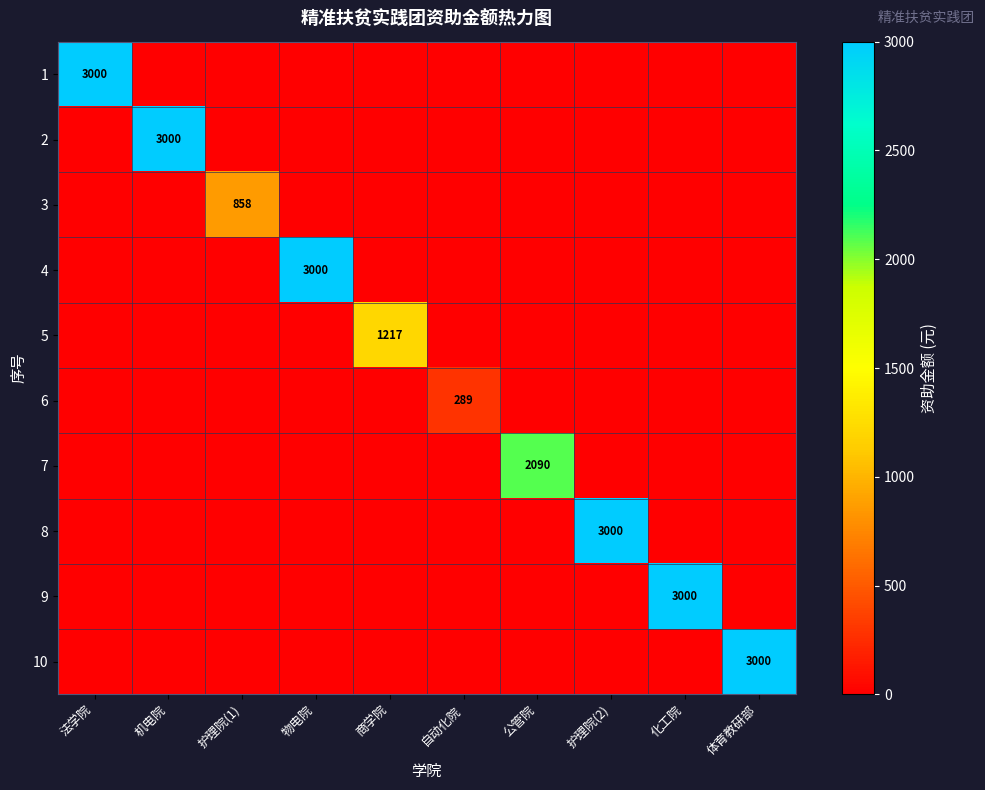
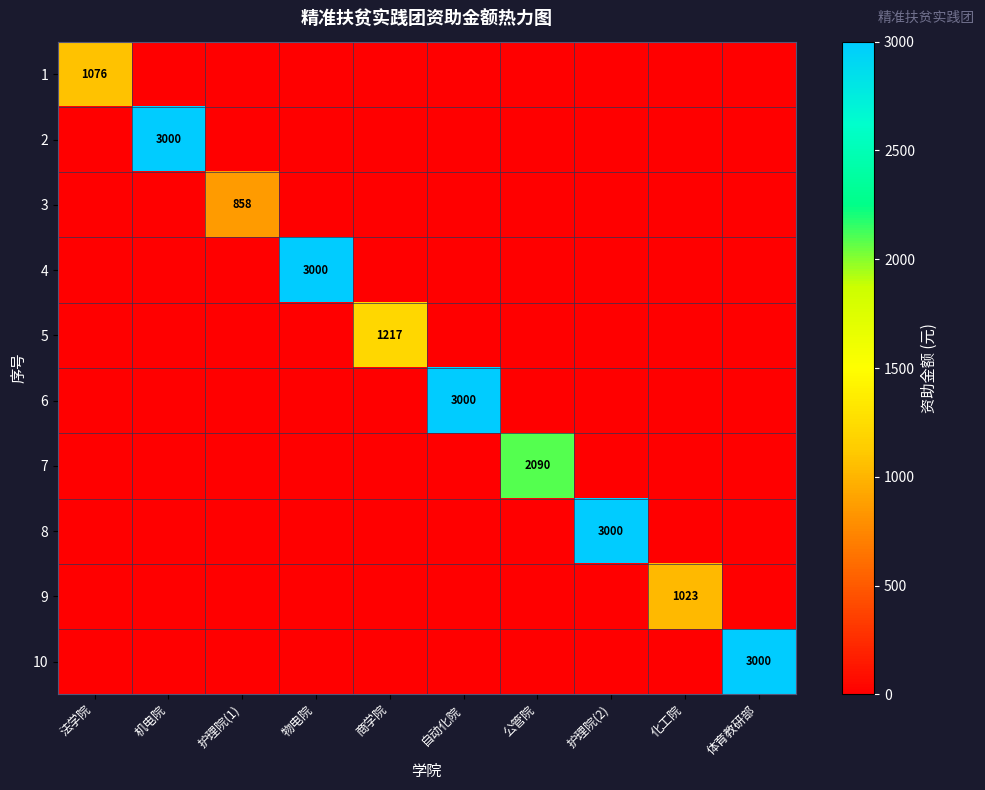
  {
    "1": {
-     "法学院": 3000
+     "法学院": 1076
    },
    "2": {
      "机电院": 3000
    },
    "3": {
      "护理院(1)": 858
    },
    "4": {
      "物电院": 3000
    },
    "5": {
      "商学院": 1217
    },
    "6": {
-     "自动化院": 289
+     "自动化院": 3000
    },
    "7": {
      "公管院": 2090
    },
    "8": {
      "护理院(2)": 3000
    },
    "9": {
-     "化工院": 3000
+     "化工院": 1023
    },
    "10": {
      "体育教研部": 3000
    }
  }
